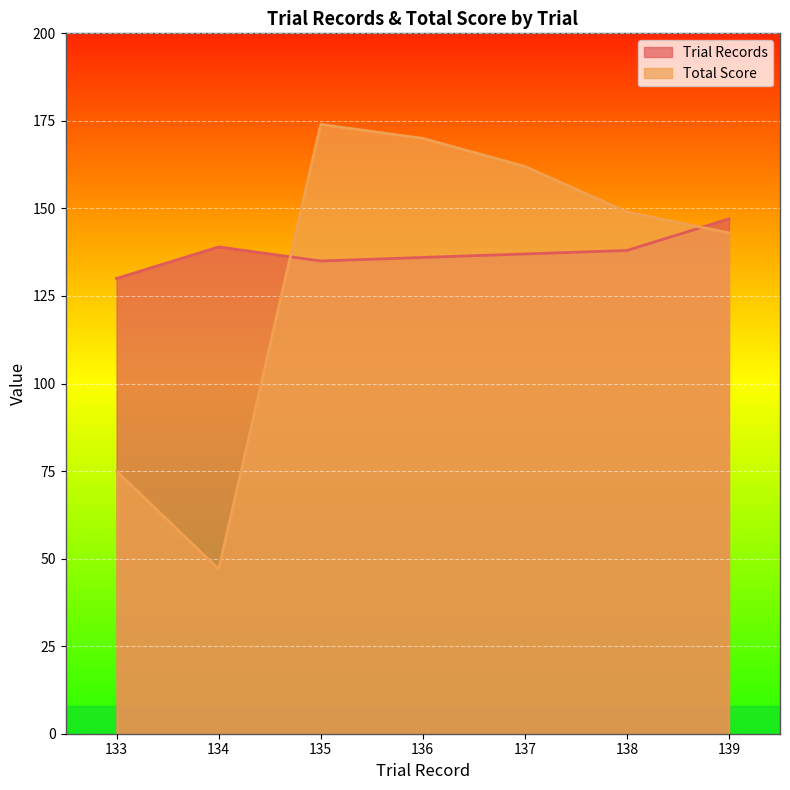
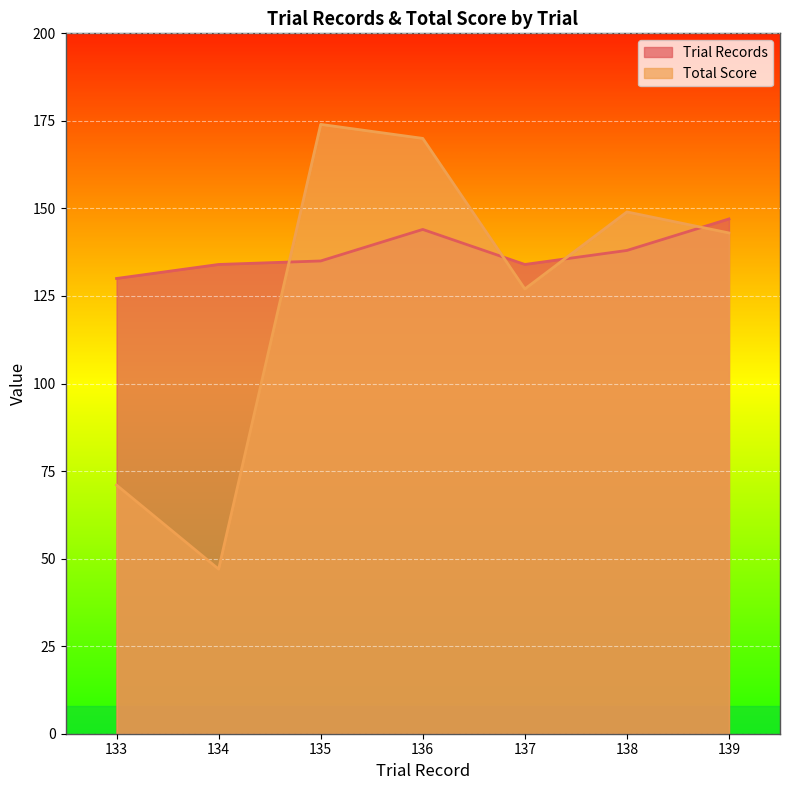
  {
    "Trial Records": {
      "133": 130,
-     "134": 139,
+     "134": 134,
      "135": 135,
-     "136": 136,
-     "137": 137,
+     "136": 144,
+     "137": 134,
      "138": 138,
      "139": 147
    },
    "Total Score": {
-     "133": 75,
+     "133": 71,
      "134": 47,
      "135": 174,
      "136": 170,
-     "137": 162,
+     "137": 127,
      "138": 149,
      "139": 143
    }
  }
